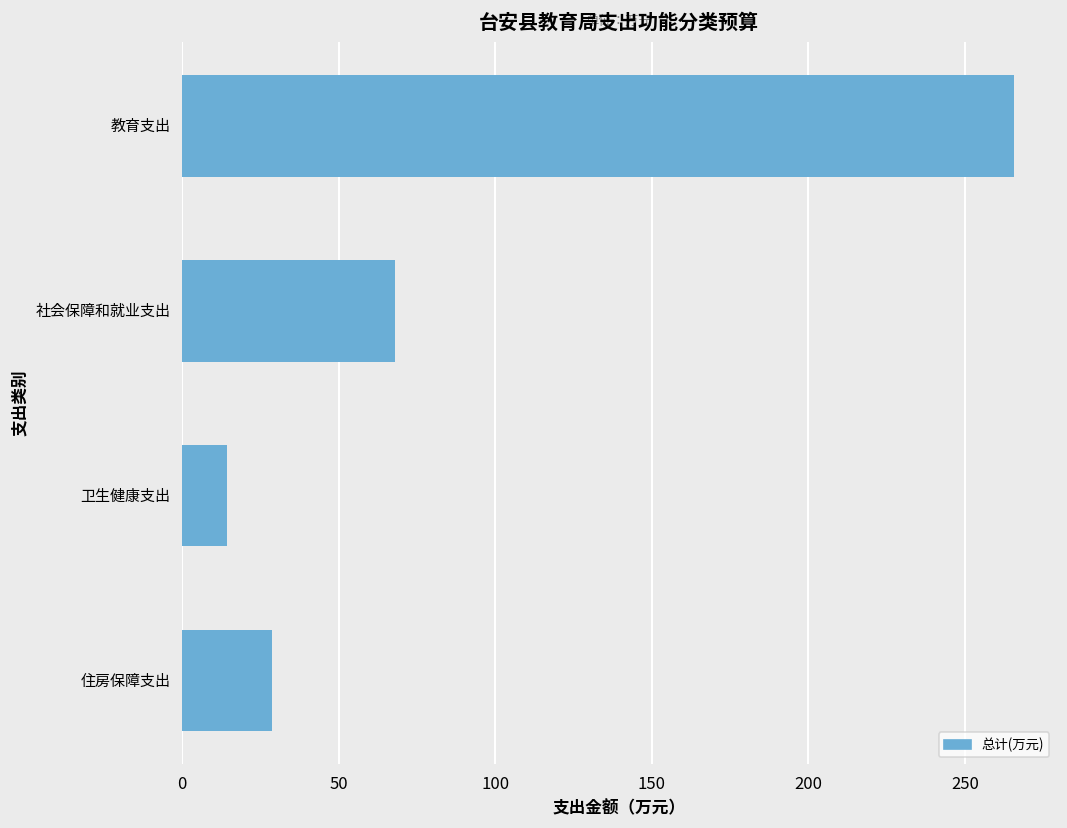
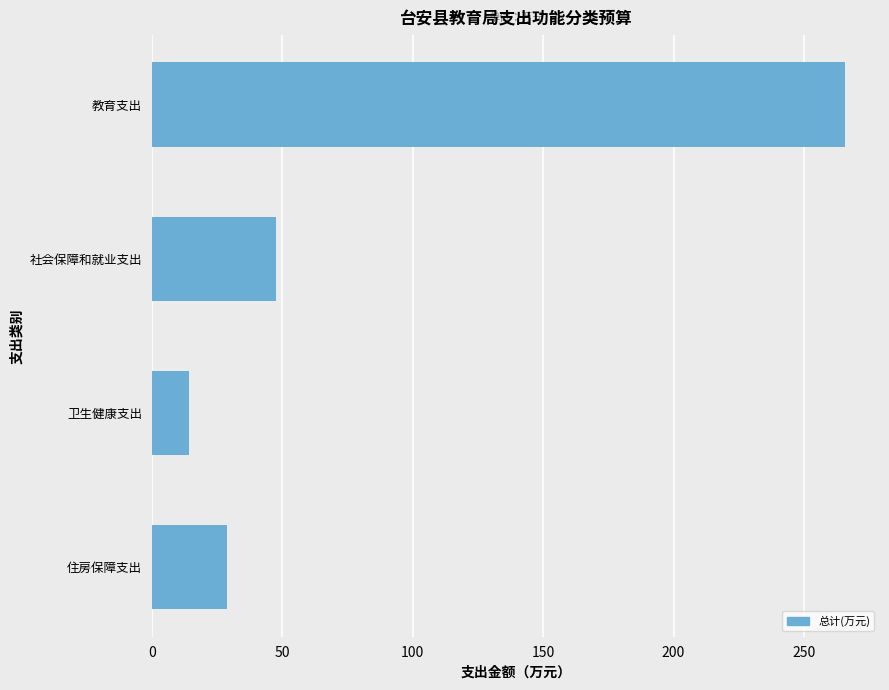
  {
    "教育支出": 266,
-   "社会保障和就业支出": 68,
+   "社会保障和就业支出": 48,
    "卫生健康支出": 14,
    "住房保障支出": 29
  }
